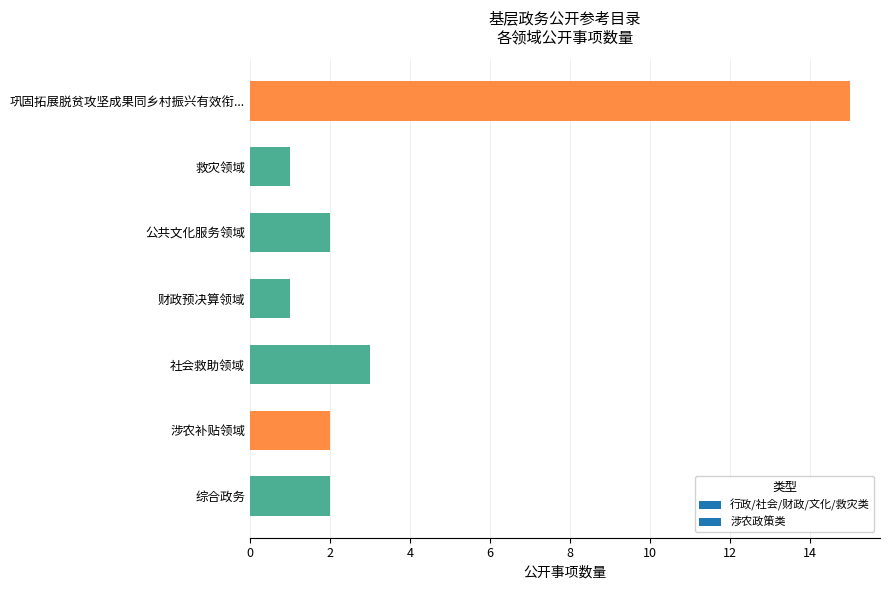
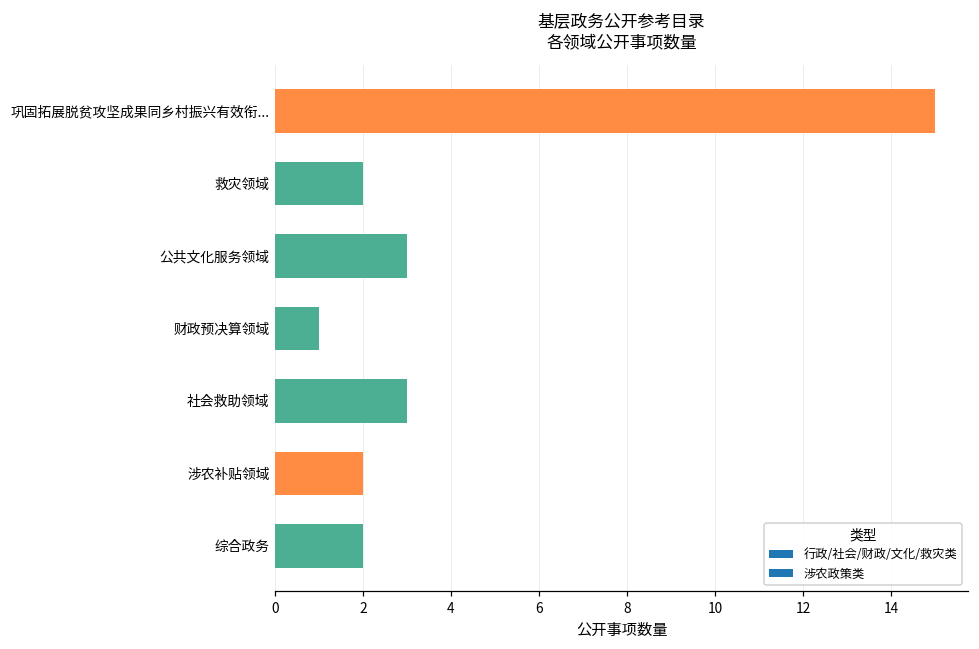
  {
    "巩固拓展脱贫攻坚成果同乡村振兴有效衔...": 15,
-   "救灾领域": 1,
-   "公共文化服务领域": 2,
+   "救灾领域": 2,
+   "公共文化服务领域": 3,
    "财政预决算领域": 1,
    "社会救助领域": 3,
    "涉农补贴领域": 2,
    "综合政务": 2
  }
